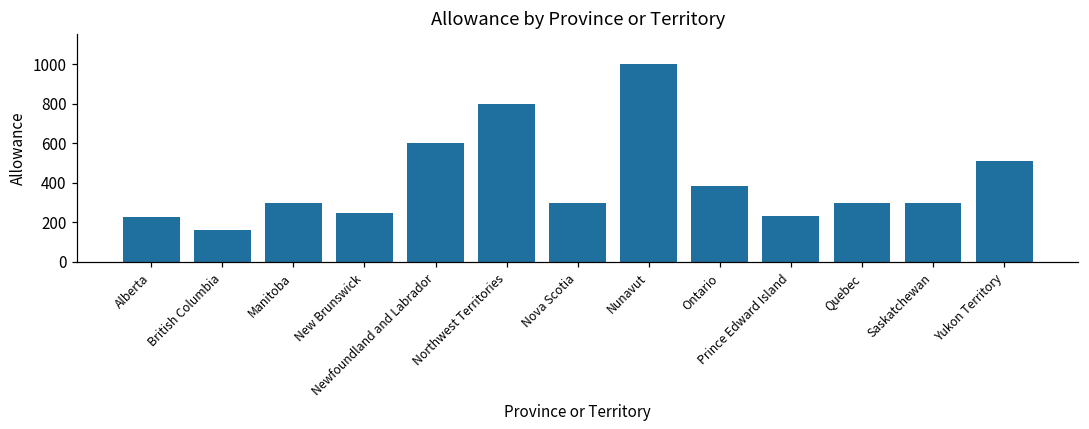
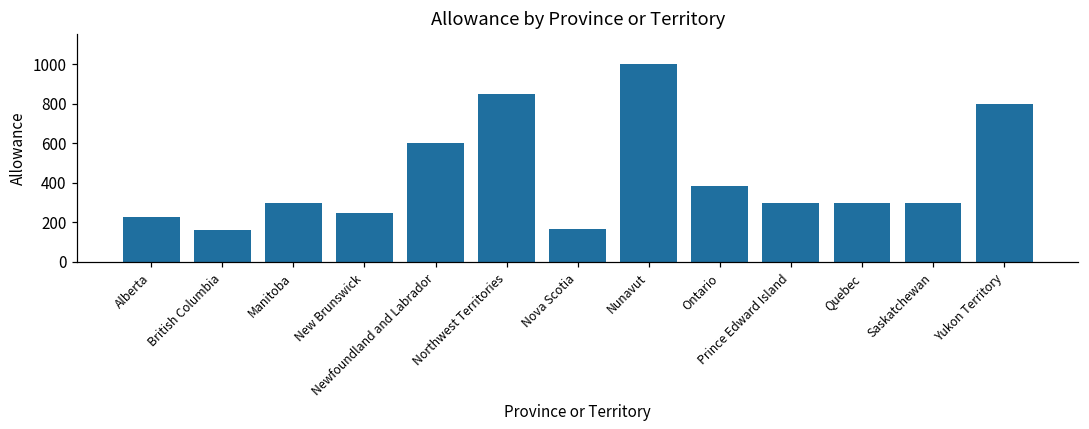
  {
    "Alberta": 230,
    "British Columbia": 160,
    "Manitoba": 300,
    "New Brunswick": 250,
    "Newfoundland and Labrador": 600,
-   "Northwest Territories": 800,
-   "Nova Scotia": 300,
+   "Northwest Territories": 850,
+   "Nova Scotia": 170,
    "Nunavut": 1000,
    "Ontario": 390,
-   "Prince Edward Island": 230,
+   "Prince Edward Island": 300,
    "Quebec": 300,
    "Saskatchewan": 300,
-   "Yukon Territory": 510
+   "Yukon Territory": 800
  }
